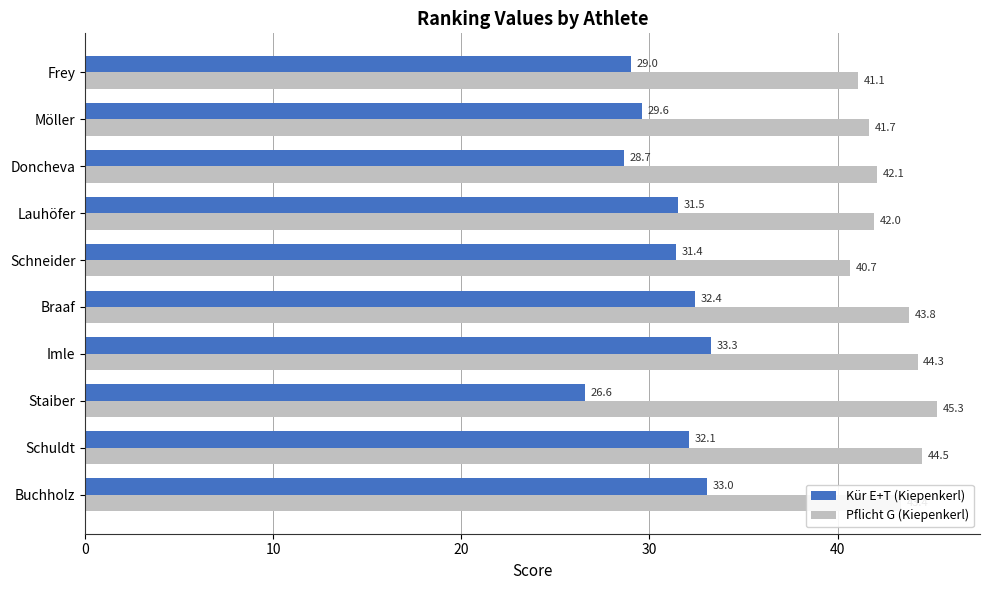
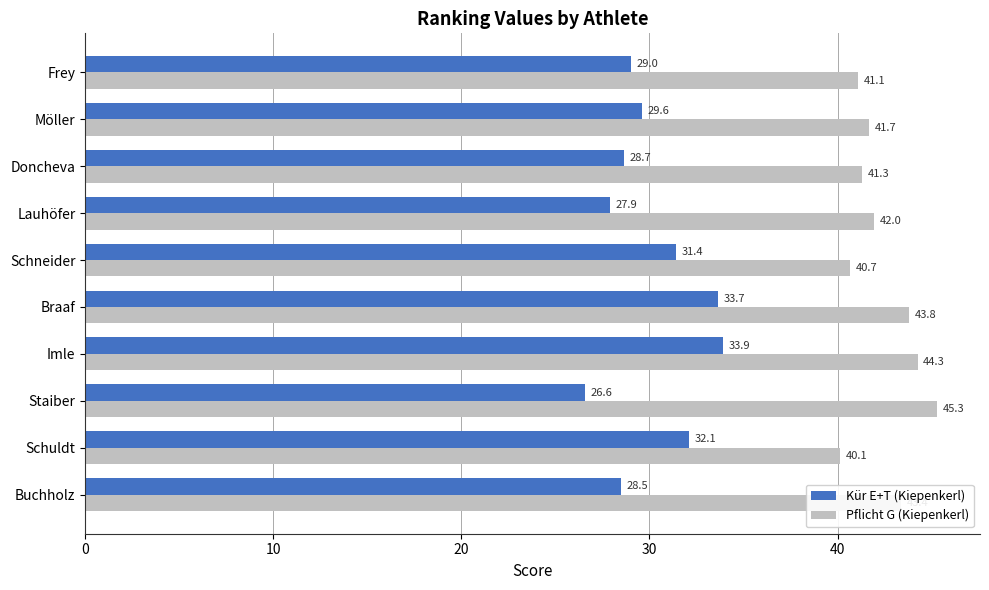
  {
    "Kür E+T (Kiepenkerl)": {
      "Frey": 29.0,
      "Möller": 29.6,
      "Doncheva": 28.7,
-     "Lauhöfer": 31.5,
+     "Lauhöfer": 27.9,
      "Schneider": 31.4,
-     "Braaf": 32.4,
-     "Imle": 33.3,
+     "Braaf": 33.7,
+     "Imle": 33.9,
      "Staiber": 26.6,
      "Schuldt": 32.1,
-     "Buchholz": 33.0
+     "Buchholz": 28.5
    },
    "Pflicht G (Kiepenkerl)": {
      "Frey": 41.1,
      "Möller": 41.7,
-     "Doncheva": 42.1,
+     "Doncheva": 41.3,
      "Lauhöfer": 42.0,
      "Schneider": 40.7,
      "Braaf": 43.8,
      "Imle": 44.3,
      "Staiber": 45.3,
-     "Schuldt": 44.5
+     "Schuldt": 40.1
    }
  }
